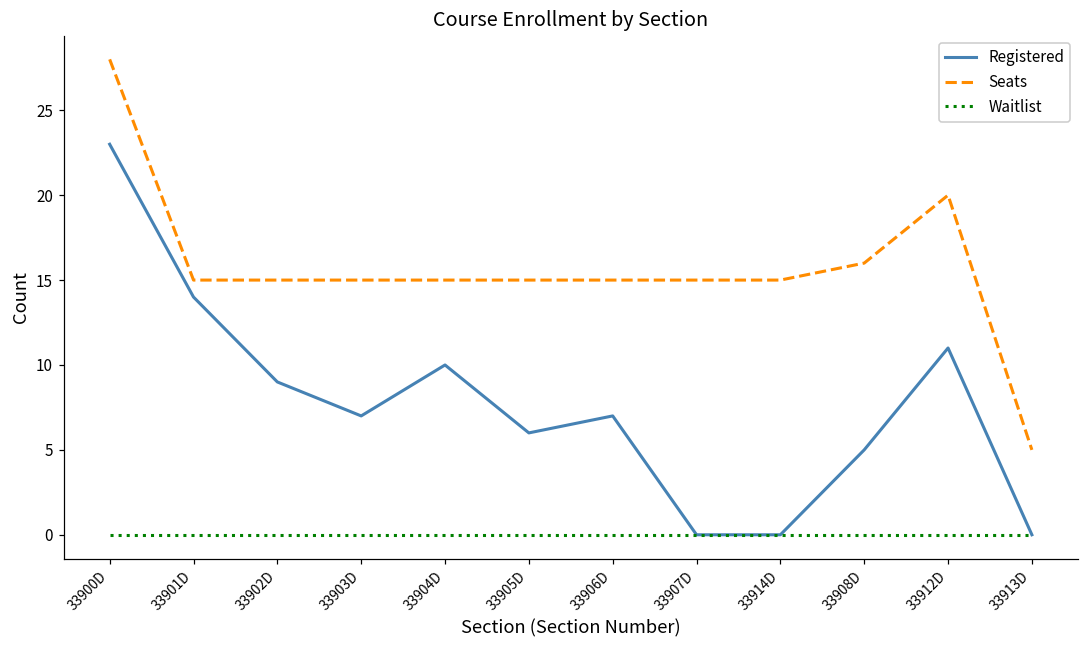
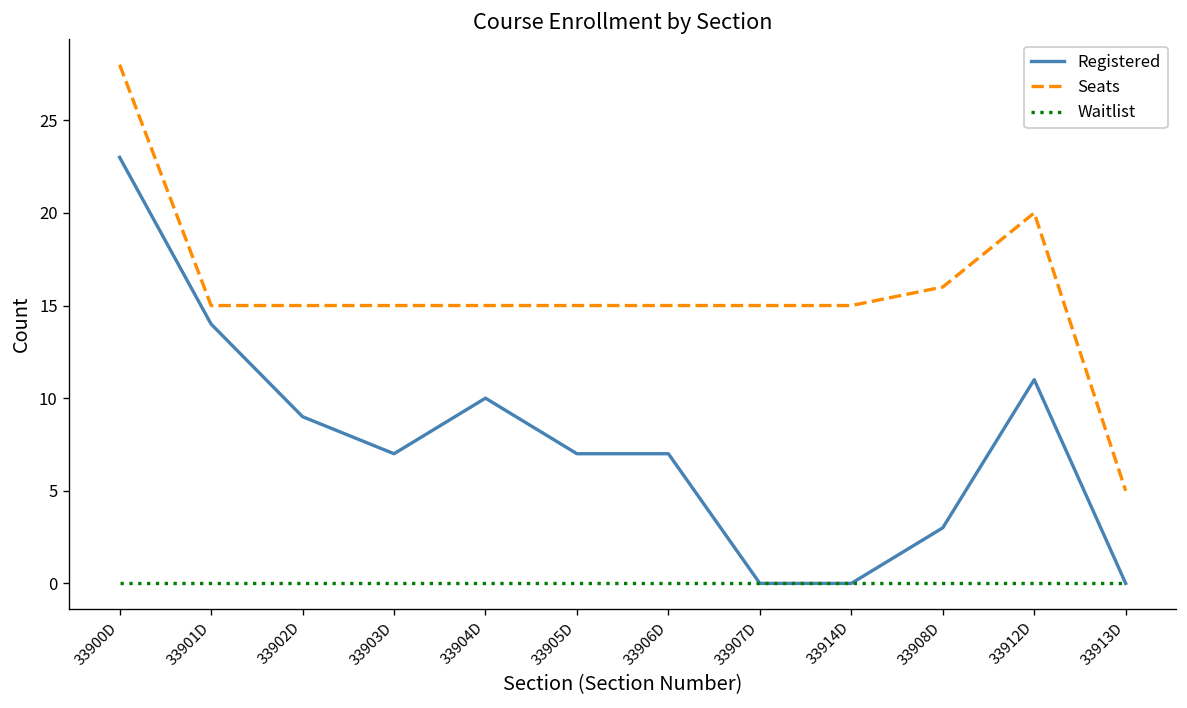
  {
    "Registered": {
      "33900D": 23,
      "33901D": 14,
      "33902D": 9,
      "33903D": 7,
      "33904D": 10,
-     "33905D": 6,
+     "33905D": 7,
      "33906D": 7,
-     "33908D": 5,
+     "33908D": 3,
      "33912D": 11
    },
    "Seats": {
      "33900D": 28,
      "33901D": 15,
      "33902D": 15,
      "33903D": 15,
      "33904D": 15,
      "33905D": 15,
      "33906D": 15,
      "33907D": 15,
      "33914D": 15,
      "33908D": 16,
      "33912D": 20,
      "33913D": 5
    },
    "Waitlist": {
      "33900D": 0,
      "33901D": 0,
      "33902D": 0,
      "33903D": 0,
      "33904D": 0,
      "33905D": 0,
      "33906D": 0,
      "33908D": 0,
      "33912D": 0
    }
  }
